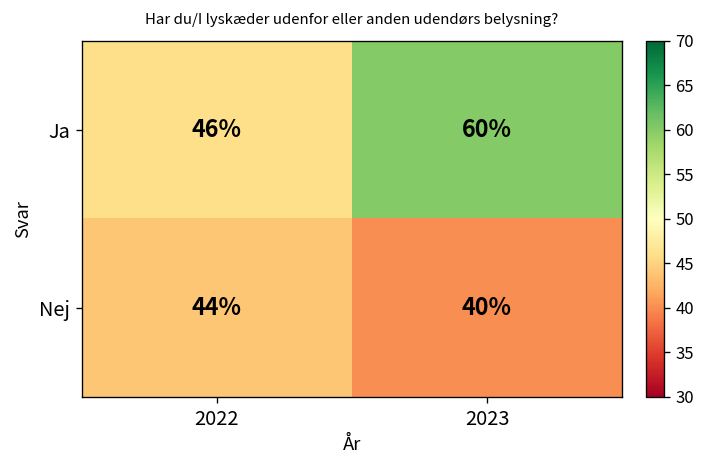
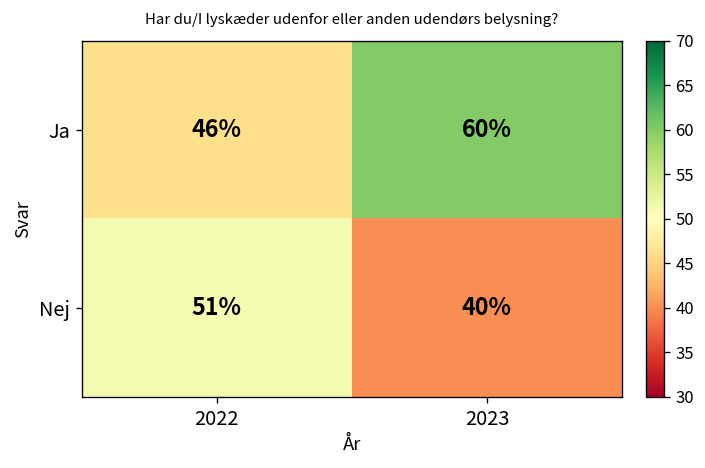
  {
    "Ja": {
      "2022": "46%",
      "2023": "60%"
    },
    "Nej": {
-     "2022": "44%",
+     "2022": "51%",
      "2023": "40%"
    }
  }
